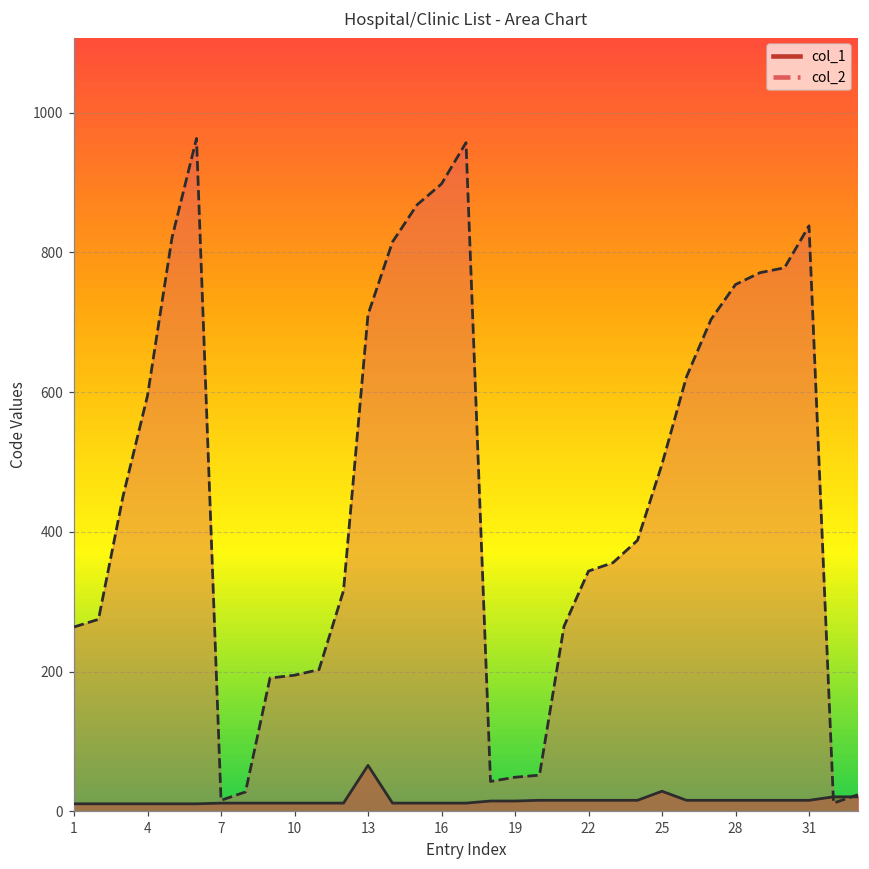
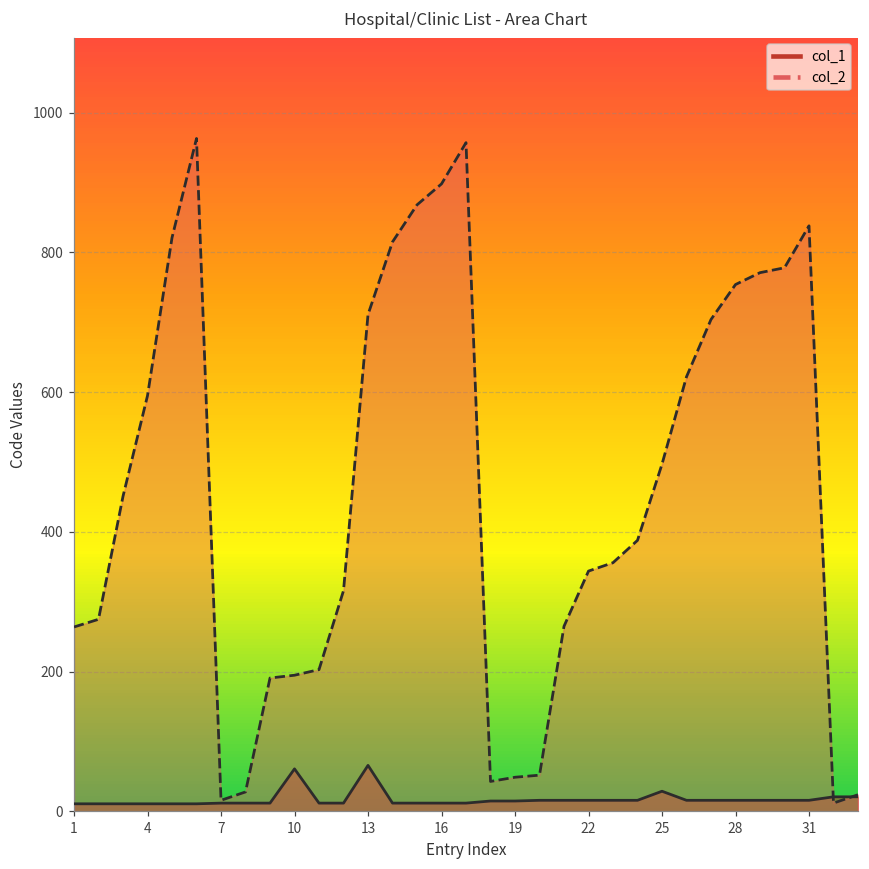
  {
    "col_1": {
      "1": 10,
      "4": 10,
-     "10": 10,
+     "10": 60,
      "13": 70,
      "16": 10,
      "19": 20,
      "22": 20,
      "25": 30,
      "28": 20,
      "31": 20
    },
    "col_2": {
      "1": 260,
      "4": 600,
      "10": 200,
      "13": 710,
      "16": 900,
      "19": 50,
      "22": 340,
      "25": 500,
      "28": 750,
      "31": 840
    }
  }
